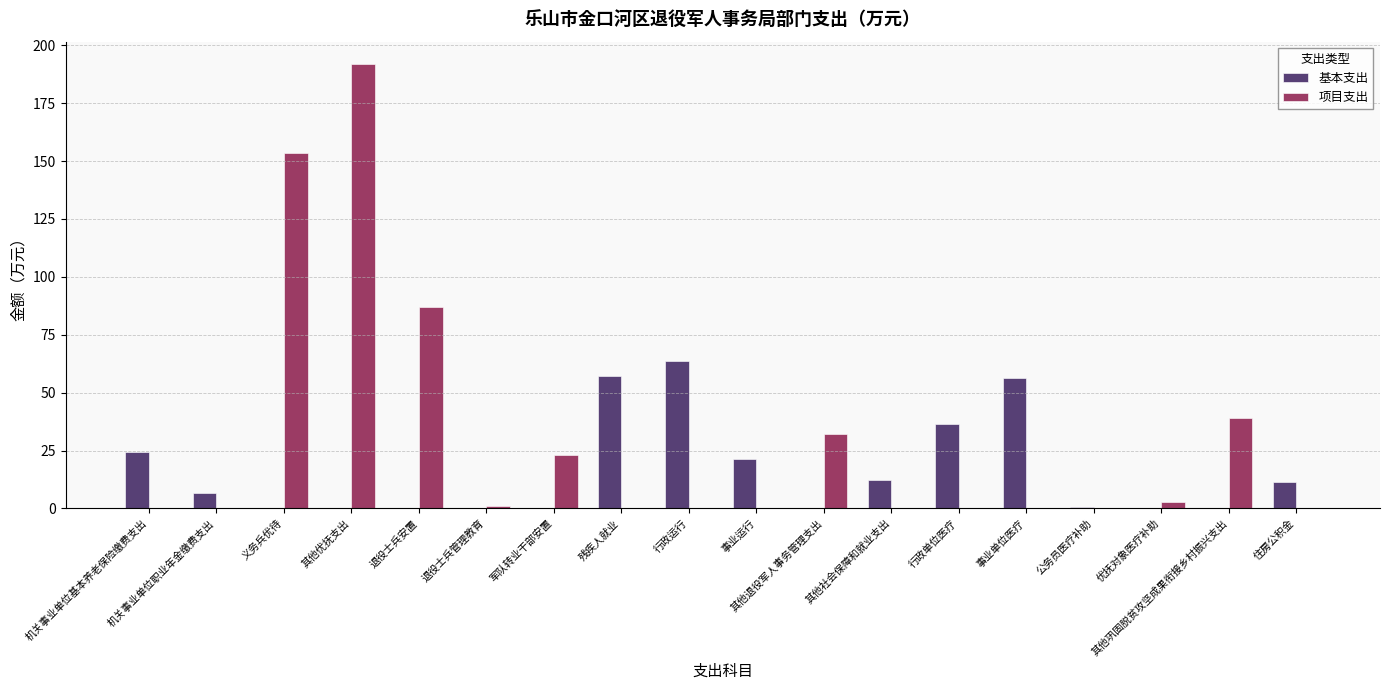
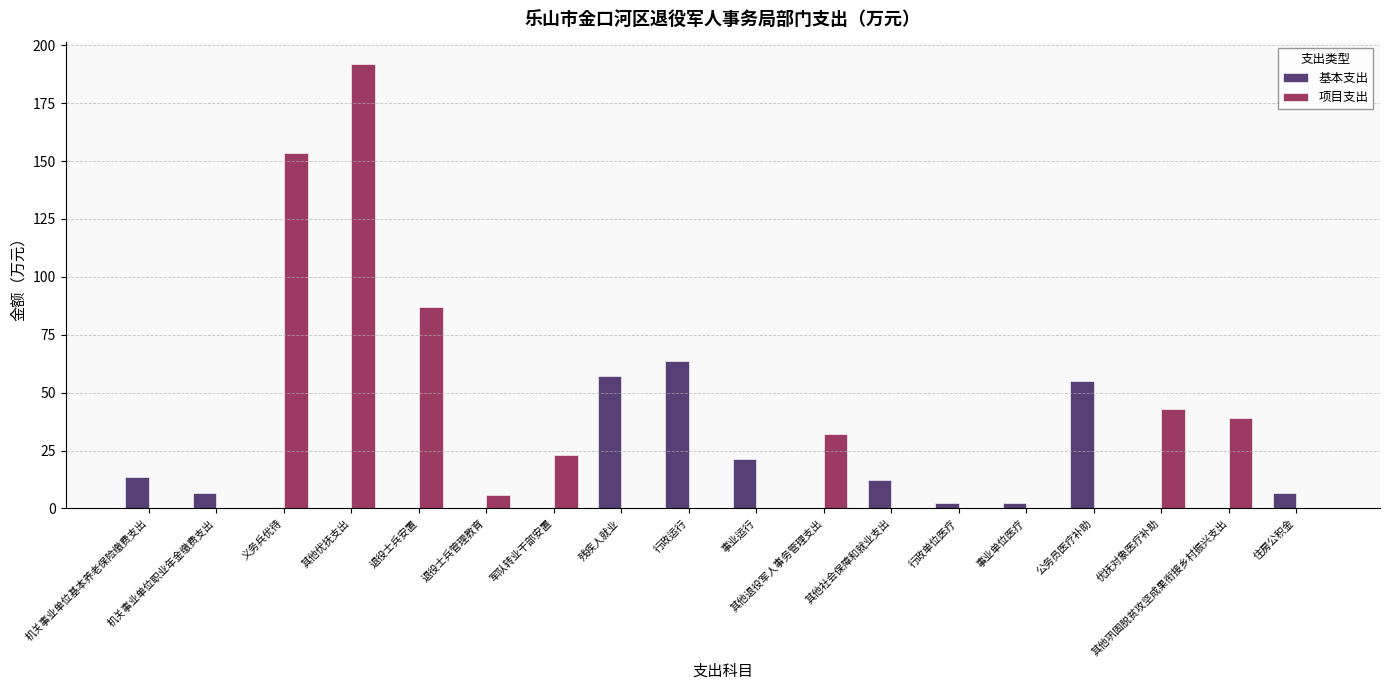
  {
    "基本支出": {
-     "机关事业单位基本养老保险缴费支出": 24,
+     "机关事业单位基本养老保险缴费支出": 13,
      "机关事业单位职业年金缴费支出": 7,
      "义务兵优待": 0,
      "其他优抚支出": 0,
      "退役士兵安置": 0,
      "退役士兵管理教育": 0,
      "军队转业干部安置": 0,
      "残疾人就业": 57,
      "行政运行": 64,
      "事业运行": 21,
      "其他退役军人事务管理支出": 0,
      "其他社会保障和就业支出": 12,
-     "行政单位医疗": 37,
-     "事业单位医疗": 56,
-     "公务员医疗补助": 0,
+     "行政单位医疗": 3,
+     "事业单位医疗": 3,
+     "公务员医疗补助": 55,
      "优抚对象医疗补助": 0,
      "其他巩固脱贫攻坚成果衔接乡村振兴支出": 0,
-     "住房公积金": 11
+     "住房公积金": 7
    },
    "项目支出": {
      "机关事业单位基本养老保险缴费支出": 0,
      "机关事业单位职业年金缴费支出": 0,
      "义务兵优待": 153,
      "其他优抚支出": 192,
      "退役士兵安置": 87,
-     "退役士兵管理教育": 1,
+     "退役士兵管理教育": 6,
      "军队转业干部安置": 23,
      "残疾人就业": 0,
      "行政运行": 0,
      "事业运行": 0,
      "其他退役军人事务管理支出": 32,
      "其他社会保障和就业支出": 0,
      "行政单位医疗": 0,
      "事业单位医疗": 0,
      "公务员医疗补助": 0,
-     "优抚对象医疗补助": 3,
+     "优抚对象医疗补助": 43,
      "其他巩固脱贫攻坚成果衔接乡村振兴支出": 39,
      "住房公积金": 0
    }
  }
